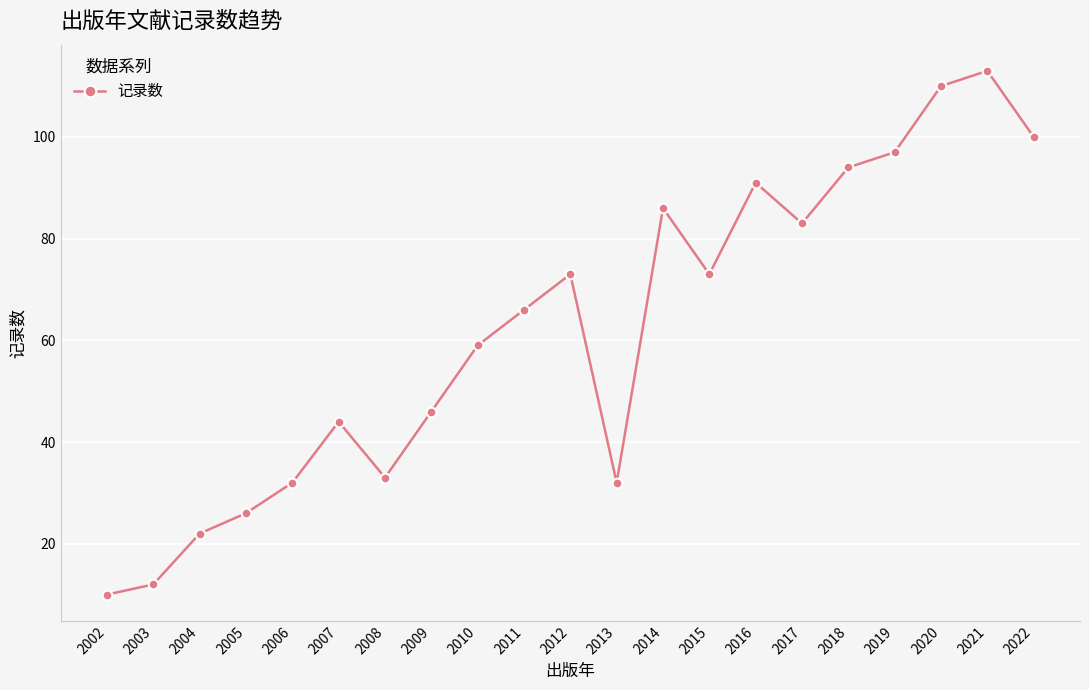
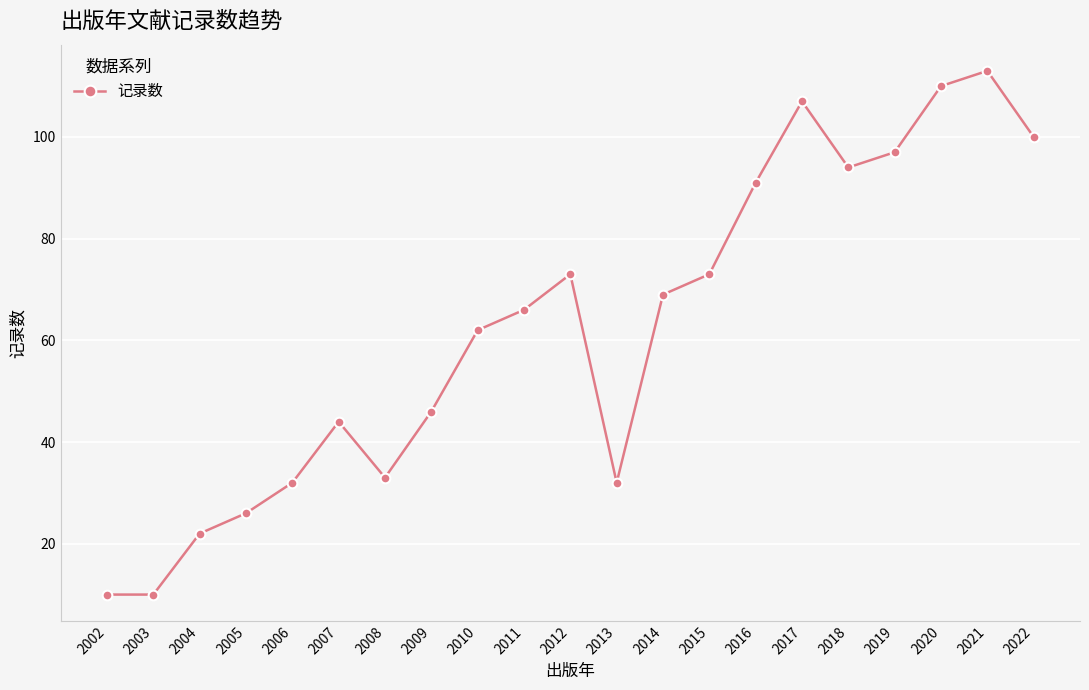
  {
    "2002": 10,
-   "2003": 12,
+   "2003": 10,
    "2004": 22,
    "2005": 26,
    "2006": 32,
    "2007": 44,
    "2008": 33,
    "2009": 46,
-   "2010": 59,
+   "2010": 62,
    "2011": 66,
    "2012": 73,
    "2013": 32,
-   "2014": 86,
+   "2014": 69,
    "2015": 73,
    "2016": 91,
-   "2017": 83,
+   "2017": 107,
    "2018": 94,
    "2019": 97,
    "2020": 110,
    "2021": 113,
    "2022": 100
  }
